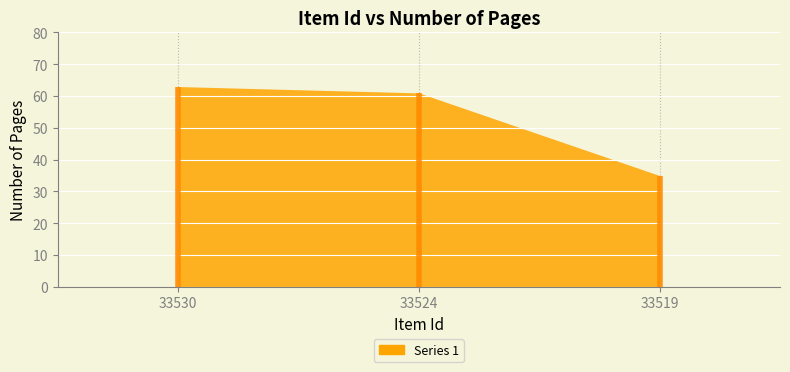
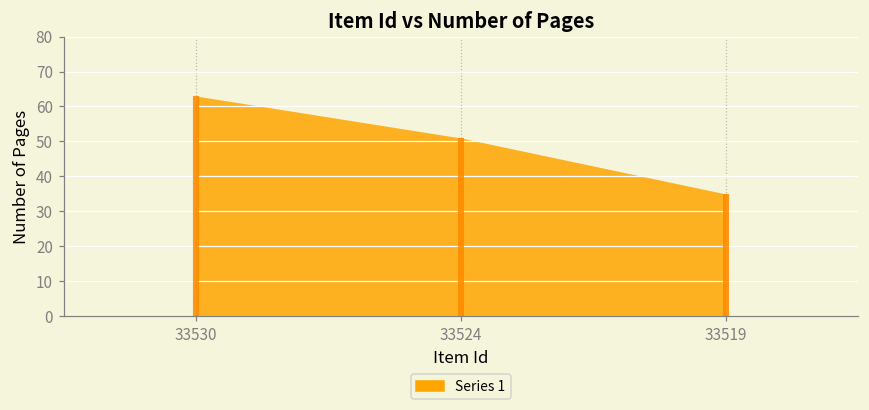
  {
    "33530": 63,
-   "33524": 61,
+   "33524": 51,
    "33519": 35
  }
